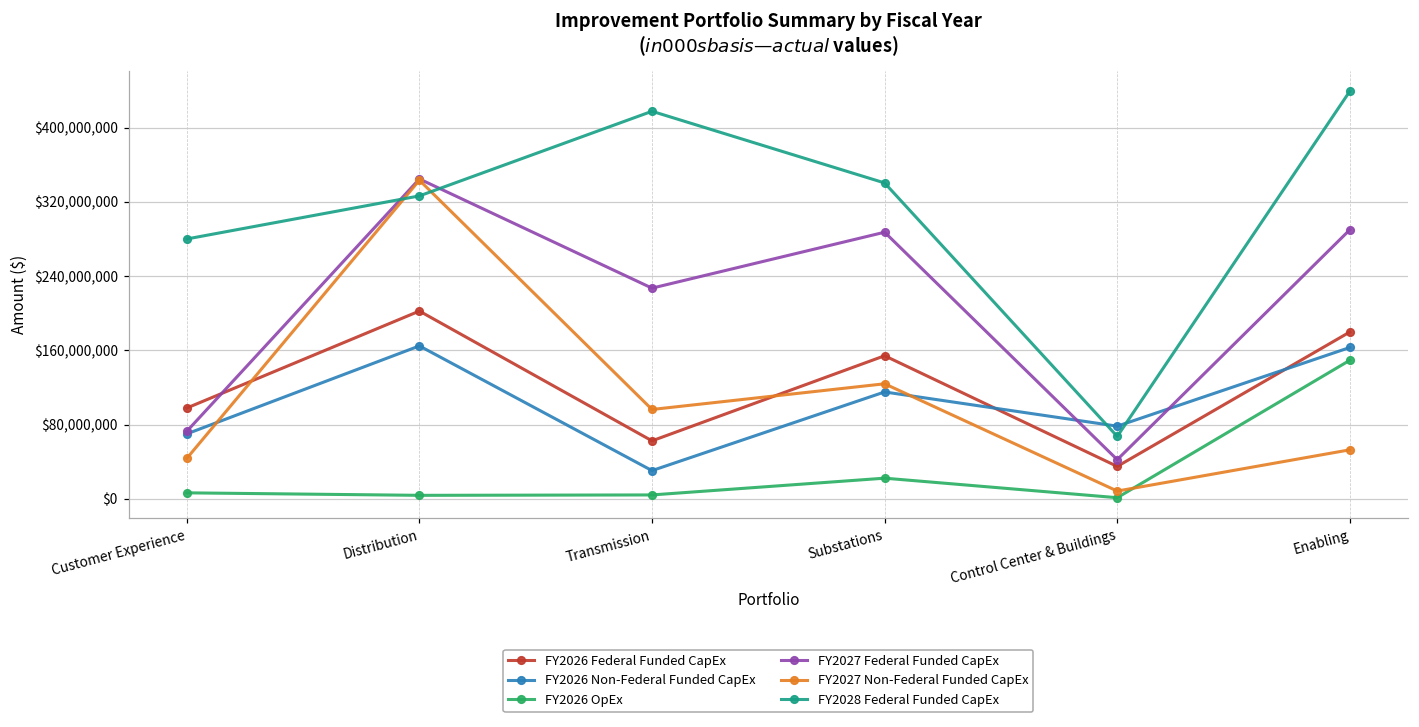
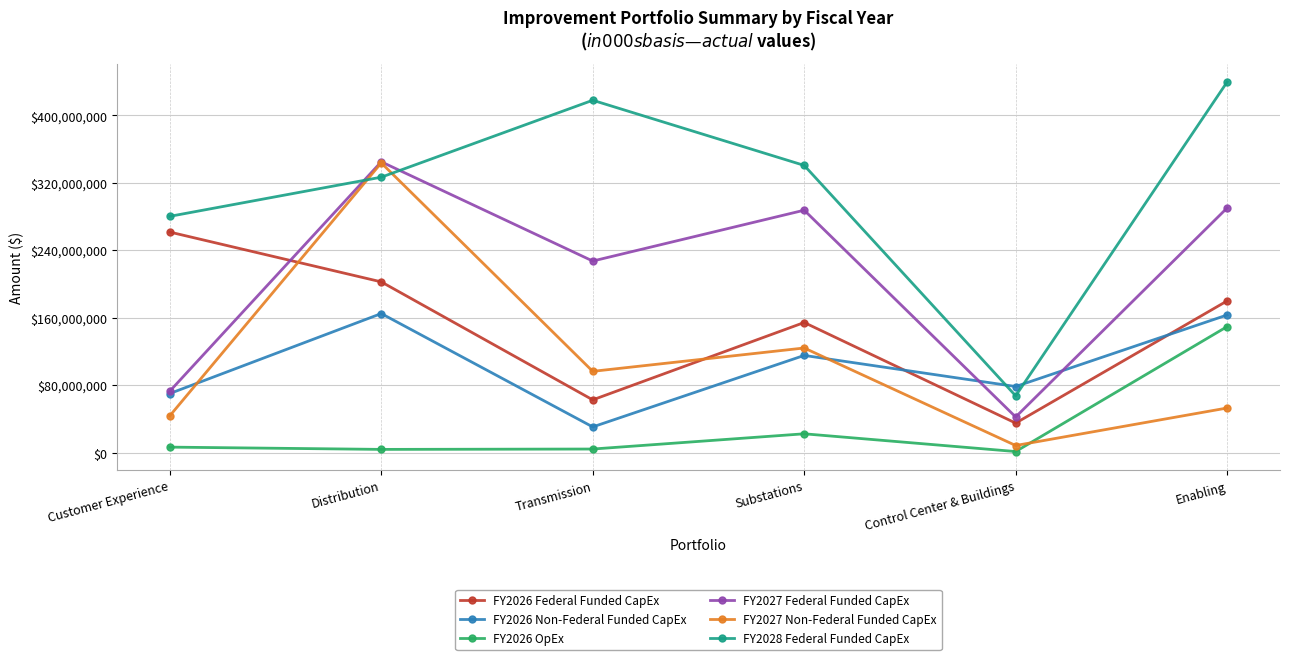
  {
    "FY2026 Federal Funded CapEx": {
-     "Customer Experience": "$100,000,000",
+     "Customer Experience": "$260,000,000",
      "Distribution": "$200,000,000",
      "Transmission": "$60,000,000",
      "Substations": "$150,000,000",
      "Control Center & Buildings": "$30,000,000",
      "Enabling": "$180,000,000"
    },
    "FY2026 Non-Federal Funded CapEx": {
      "Distribution": "$160,000,000",
      "Transmission": "$30,000,000",
      "Substations": "$120,000,000",
      "Control Center & Buildings": "$80,000,000",
      "Enabling": "$160,000,000"
    },
    "FY2027 Federal Funded CapEx": {
      "Transmission": "$230,000,000",
      "Substations": "$290,000,000",
      "Control Center & Buildings": "$40,000,000",
      "Enabling": "$290,000,000"
    },
    "FY2027 Non-Federal Funded CapEx": {
      "Customer Experience": "$40,000,000",
      "Transmission": "$100,000,000",
      "Substations": "$120,000,000",
      "Control Center & Buildings": "$10,000,000",
      "Enabling": "$50,000,000"
    }
  }
